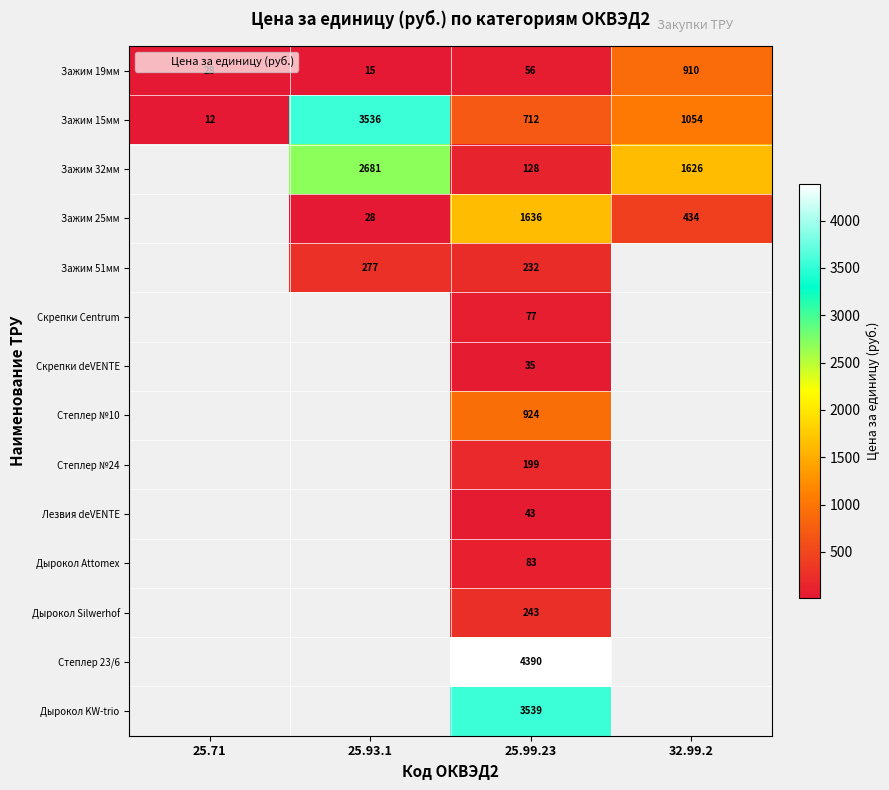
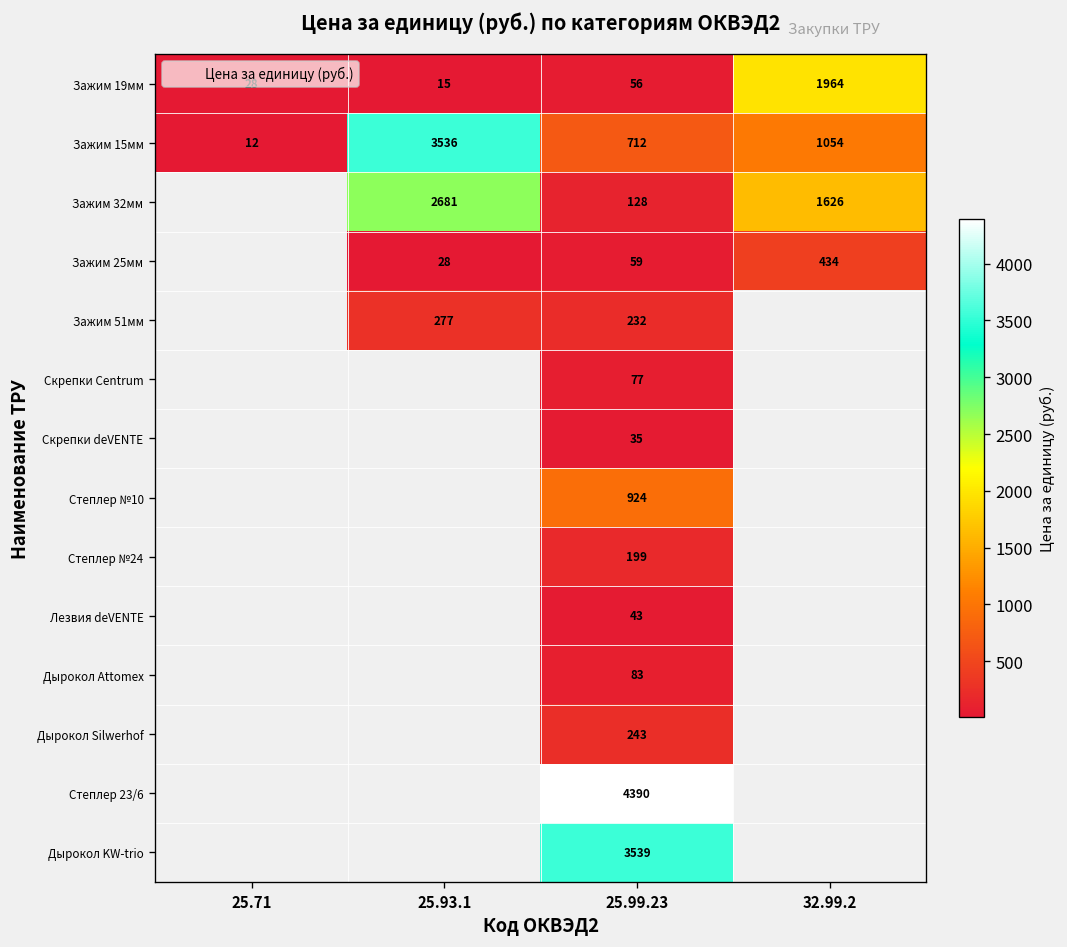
  {
    "Зажим 19мм": {
      "25.93.1": 15,
      "25.99.23": 56,
-     "32.99.2": 910
+     "32.99.2": 1964
    },
    "Зажим 15мм": {
      "25.71": 12,
      "25.93.1": 3536,
      "25.99.23": 712,
      "32.99.2": 1054
    },
    "Зажим 32мм": {
      "25.93.1": 2681,
      "25.99.23": 128,
      "32.99.2": 1626
    },
    "Зажим 25мм": {
      "25.93.1": 28,
-     "25.99.23": 1636,
+     "25.99.23": 59,
      "32.99.2": 434
    },
    "Зажим 51мм": {
      "25.93.1": 277,
      "25.99.23": 232
    },
    "Скрепки Centrum": {
      "25.99.23": 77
    },
    "Скрепки deVENTE": {
      "25.99.23": 35
    },
    "Степлер №10": {
      "25.99.23": 924
    },
    "Степлер №24": {
      "25.99.23": 199
    },
    "Лезвия deVENTE": {
      "25.99.23": 43
    },
    "Дырокол Attomex": {
      "25.99.23": 83
    },
    "Дырокол Silwerhof": {
      "25.99.23": 243
    },
    "Степлер 23/6": {
      "25.99.23": 4390
    },
    "Дырокол KW-trio": {
      "25.99.23": 3539
    }
  }
